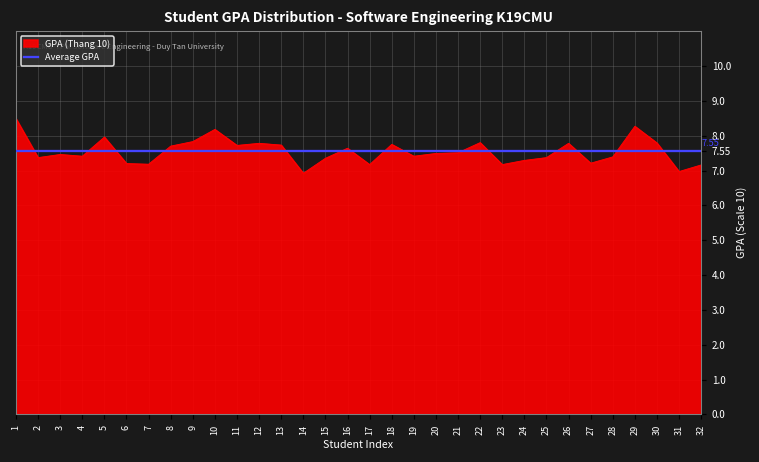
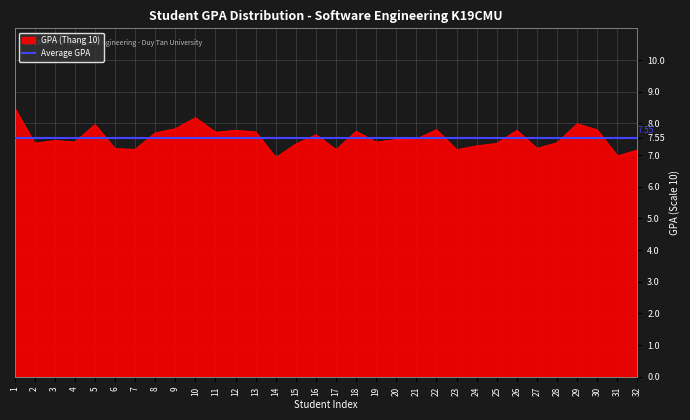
  {
    "GPA (Thang 10)": {
      "1": 8.5,
      "2": 7.4,
      "3": 7.5,
      "4": 7.4,
      "5": 8.0,
      "6": 7.2,
      "7": 7.2,
      "8": 7.7,
      "9": 7.8,
      "10": 8.2,
      "11": 7.7,
      "12": 7.8,
      "13": 7.7,
      "14": 6.9,
      "15": 7.4,
      "16": 7.6,
      "17": 7.2,
      "18": 7.8,
      "19": 7.4,
      "22": 7.8,
      "23": 7.2,
      "24": 7.3,
      "25": 7.4,
      "26": 7.8,
      "27": 7.2,
      "28": 7.4,
-     "29": 8.3,
+     "29": 8.0,
      "30": 7.8,
      "31": 7.0,
      "32": 7.2
    },
    "Average GPA": {
      "32": 7.55
    }
  }
